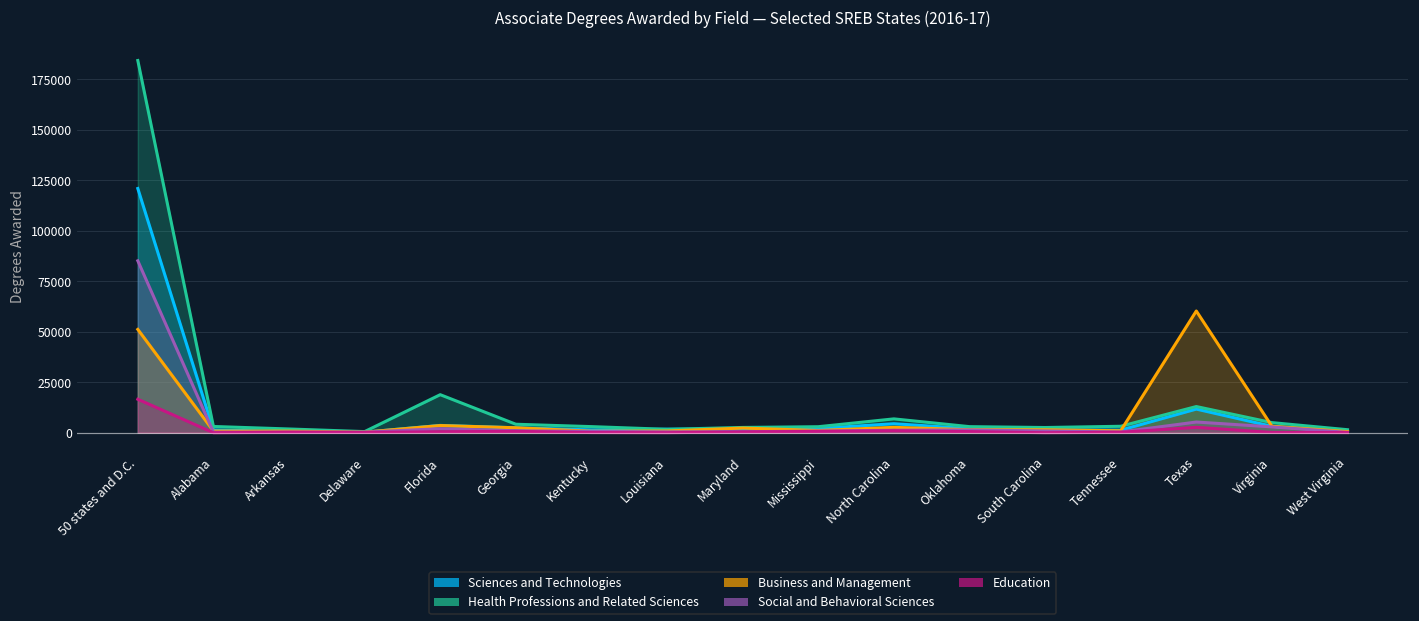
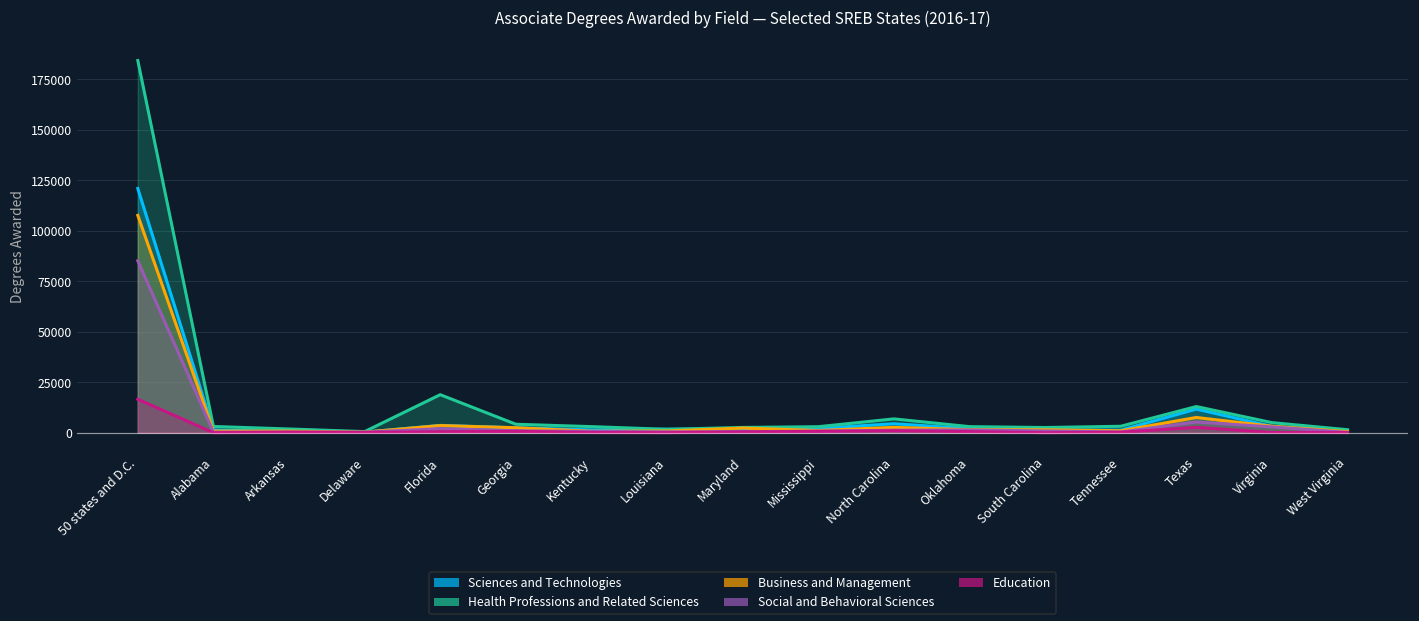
  {
    "Business and Management": {
-     "50 states and D.C.": 51000,
+     "50 states and D.C.": 108000,
      "North Carolina": 3000,
-     "Texas": 60000
+     "Texas": 8000
    }
  }
